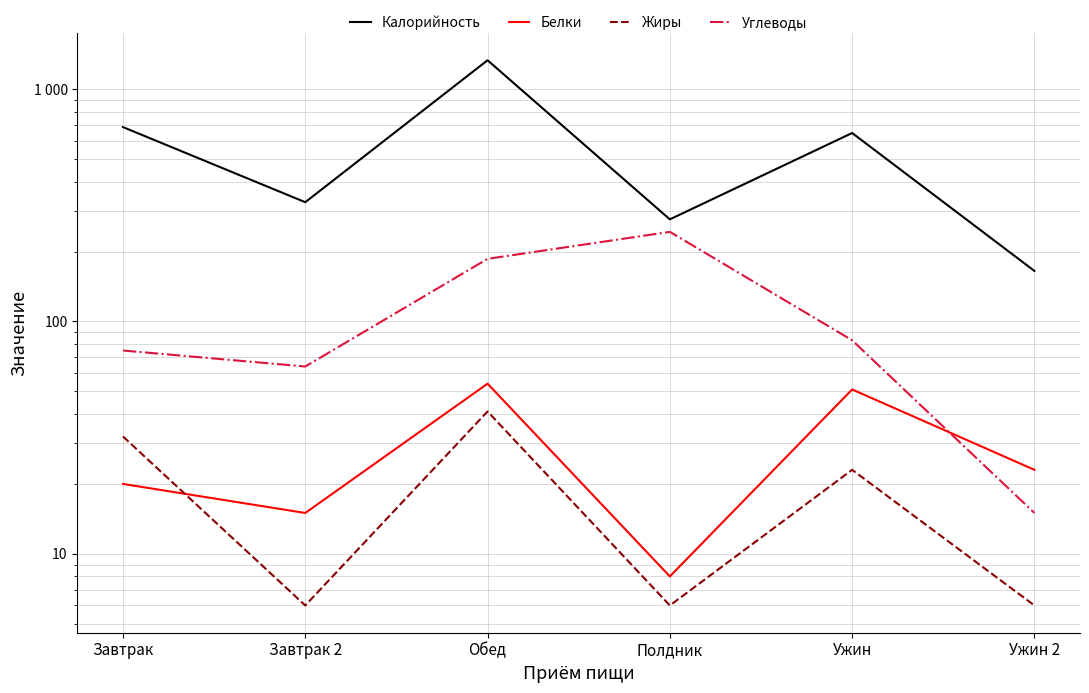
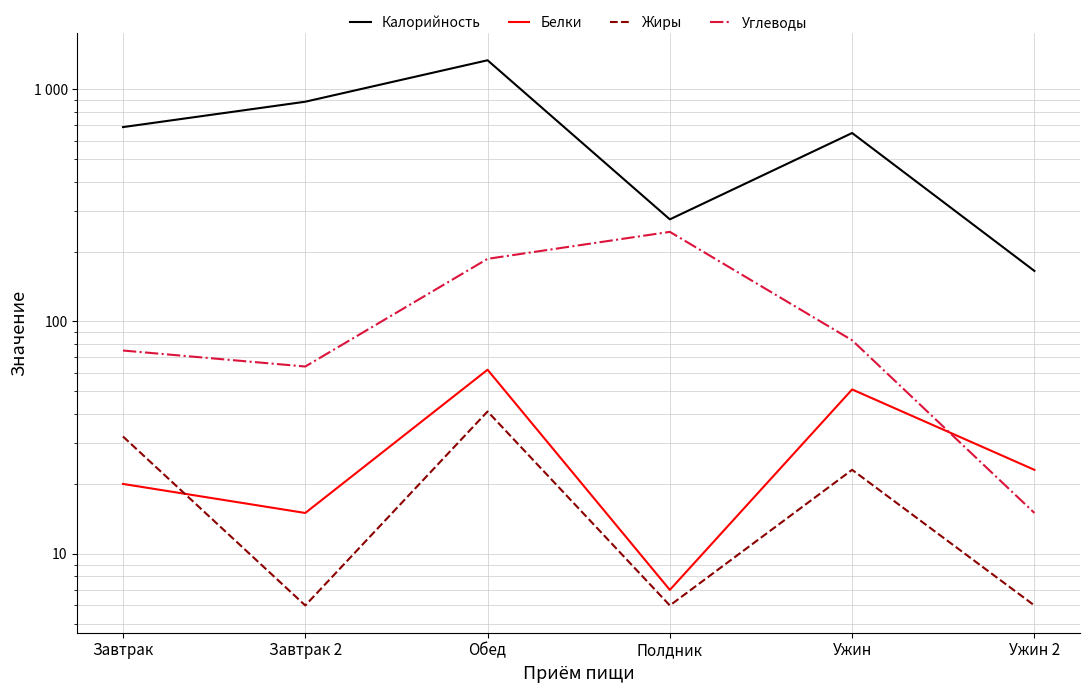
  {
    "Калорийность": {
      "Завтрак": 690,
-     "Завтрак 2": 330,
+     "Завтрак 2": 880,
      "Обед": 1300,
      "Полдник": 280,
      "Ужин": 650,
      "Ужин 2": 170
    },
    "Белки": {
      "Завтрак": 20,
      "Завтрак 2": 15,
-     "Обед": 54,
-     "Полдник": 8,
+     "Обед": 62,
+     "Полдник": 7,
      "Ужин": 51,
      "Ужин 2": 23
    },
    "Жиры": {
      "Завтрак": 32,
      "Завтрак 2": 6,
      "Обед": 41,
      "Полдник": 6,
      "Ужин": 23,
      "Ужин 2": 6
    },
    "Углеводы": {
      "Завтрак": 75,
      "Завтрак 2": 64,
      "Обед": 190,
      "Полдник": 240,
      "Ужин": 83,
      "Ужин 2": 15
    }
  }
